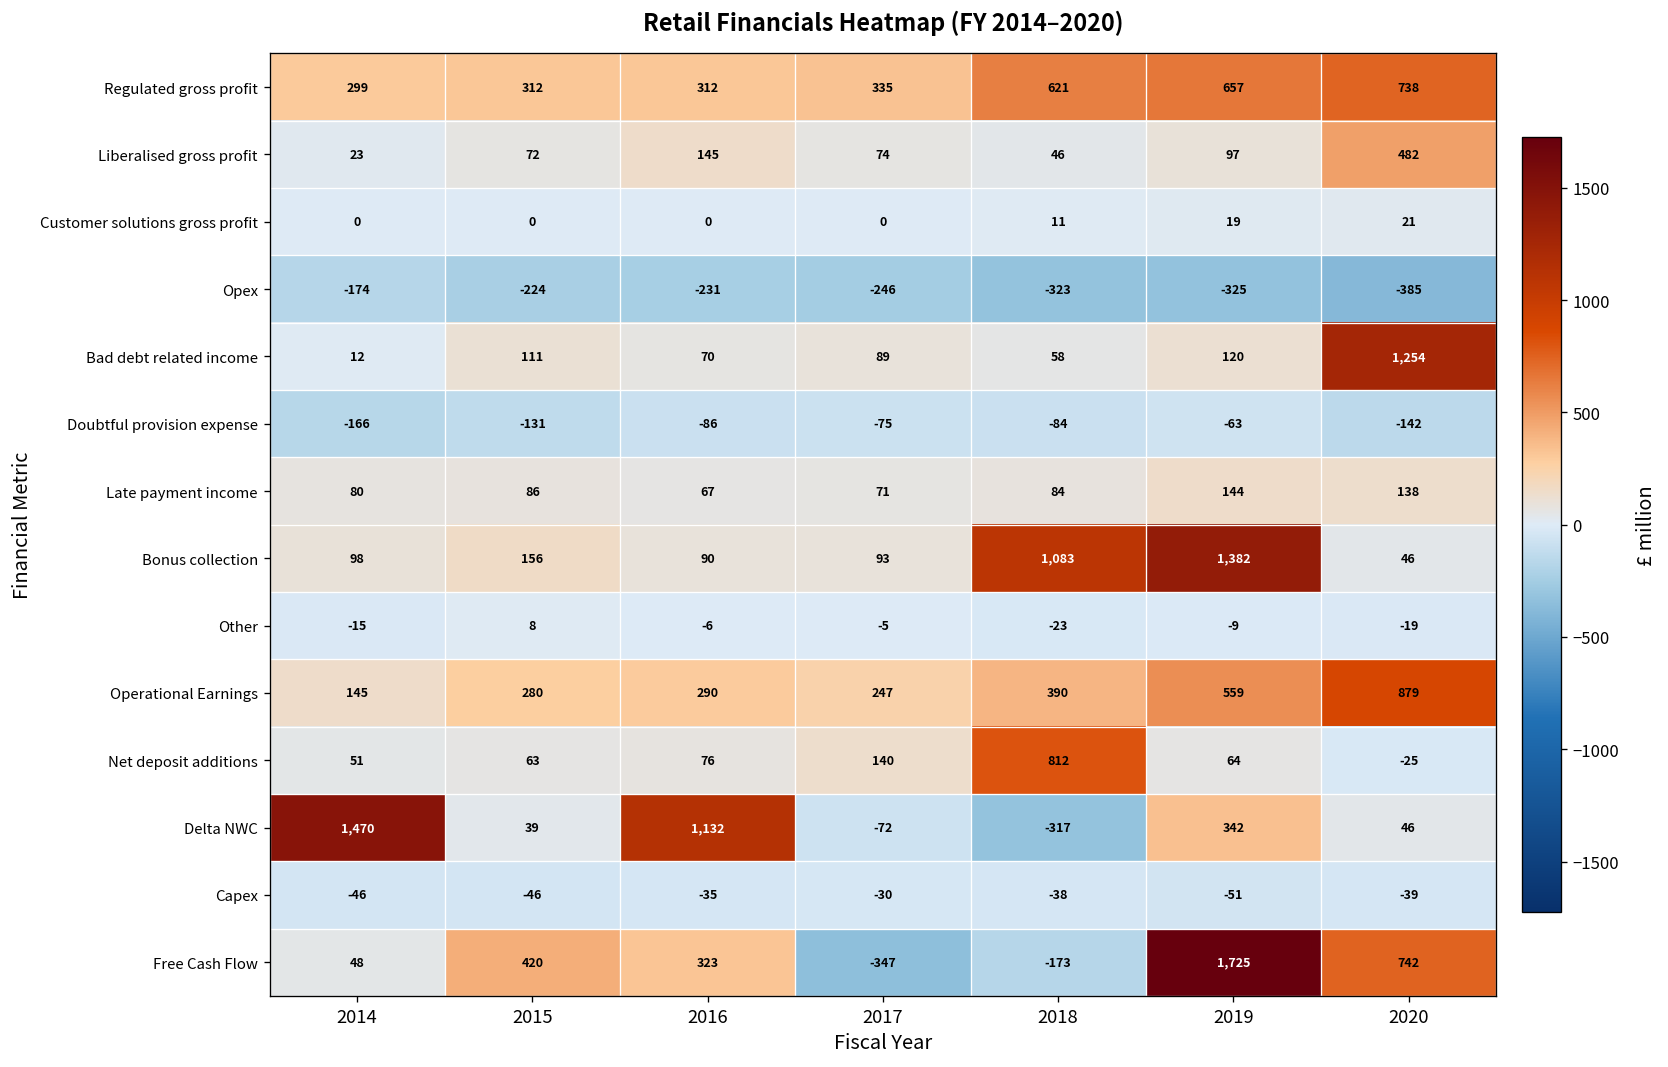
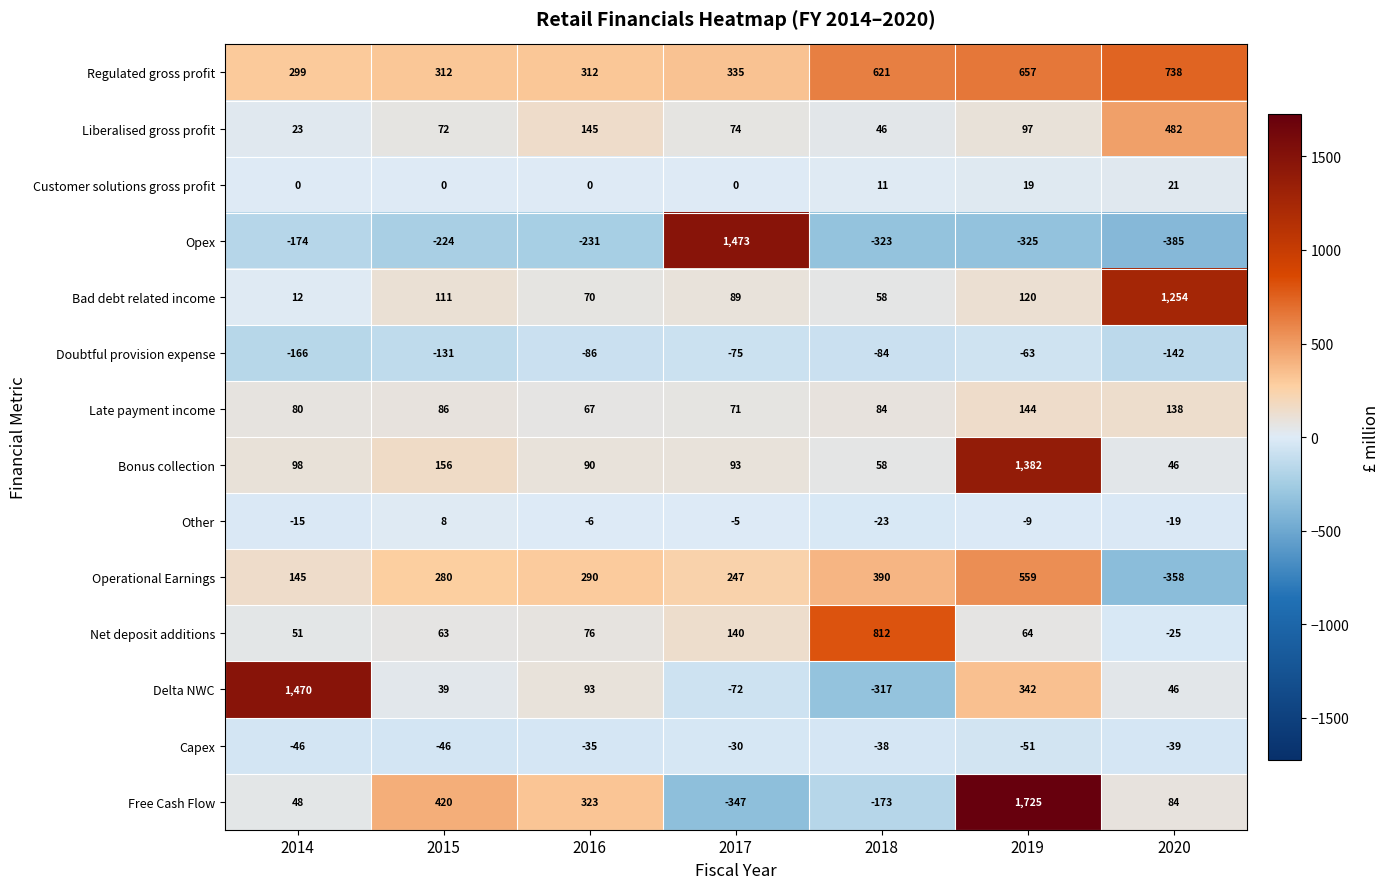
  {
    "Regulated gross profit": {
      "2014": "299",
      "2015": "312",
      "2016": "312",
      "2017": "335",
      "2018": "621",
      "2019": "657",
      "2020": "738"
    },
    "Liberalised gross profit": {
      "2014": "23",
      "2015": "72",
      "2016": "145",
      "2017": "74",
      "2018": "46",
      "2019": "97",
      "2020": "482"
    },
    "Customer solutions gross profit": {
      "2014": "0",
      "2015": "0",
      "2016": "0",
      "2017": "0",
      "2018": "11",
      "2019": "19",
      "2020": "21"
    },
    "Opex": {
      "2014": "-174",
      "2015": "-224",
      "2016": "-231",
-     "2017": "-246",
+     "2017": "1,473",
      "2018": "-323",
      "2019": "-325",
      "2020": "-385"
    },
    "Bad debt related income": {
      "2014": "12",
      "2015": "111",
      "2016": "70",
      "2017": "89",
      "2018": "58",
      "2019": "120",
      "2020": "1,254"
    },
    "Doubtful provision expense": {
      "2014": "-166",
      "2015": "-131",
      "2016": "-86",
      "2017": "-75",
      "2018": "-84",
      "2019": "-63",
      "2020": "-142"
    },
    "Late payment income": {
      "2014": "80",
      "2015": "86",
      "2016": "67",
      "2017": "71",
      "2018": "84",
      "2019": "144",
      "2020": "138"
    },
    "Bonus collection": {
      "2014": "98",
      "2015": "156",
      "2016": "90",
      "2017": "93",
-     "2018": "1,083",
+     "2018": "58",
      "2019": "1,382",
      "2020": "46"
    },
    "Other": {
      "2014": "-15",
      "2015": "8",
      "2016": "-6",
      "2017": "-5",
      "2018": "-23",
      "2019": "-9",
      "2020": "-19"
    },
    "Operational Earnings": {
      "2014": "145",
      "2015": "280",
      "2016": "290",
      "2017": "247",
      "2018": "390",
      "2019": "559",
-     "2020": "879"
+     "2020": "-358"
    },
    "Net deposit additions": {
      "2014": "51",
      "2015": "63",
      "2016": "76",
      "2017": "140",
      "2018": "812",
      "2019": "64",
      "2020": "-25"
    },
    "Delta NWC": {
      "2014": "1,470",
      "2015": "39",
-     "2016": "1,132",
+     "2016": "93",
      "2017": "-72",
      "2018": "-317",
      "2019": "342",
      "2020": "46"
    },
    "Capex": {
      "2014": "-46",
      "2015": "-46",
      "2016": "-35",
      "2017": "-30",
      "2018": "-38",
      "2019": "-51",
      "2020": "-39"
    },
    "Free Cash Flow": {
      "2014": "48",
      "2015": "420",
      "2016": "323",
      "2017": "-347",
      "2018": "-173",
      "2019": "1,725",
-     "2020": "742"
+     "2020": "84"
    }
  }
